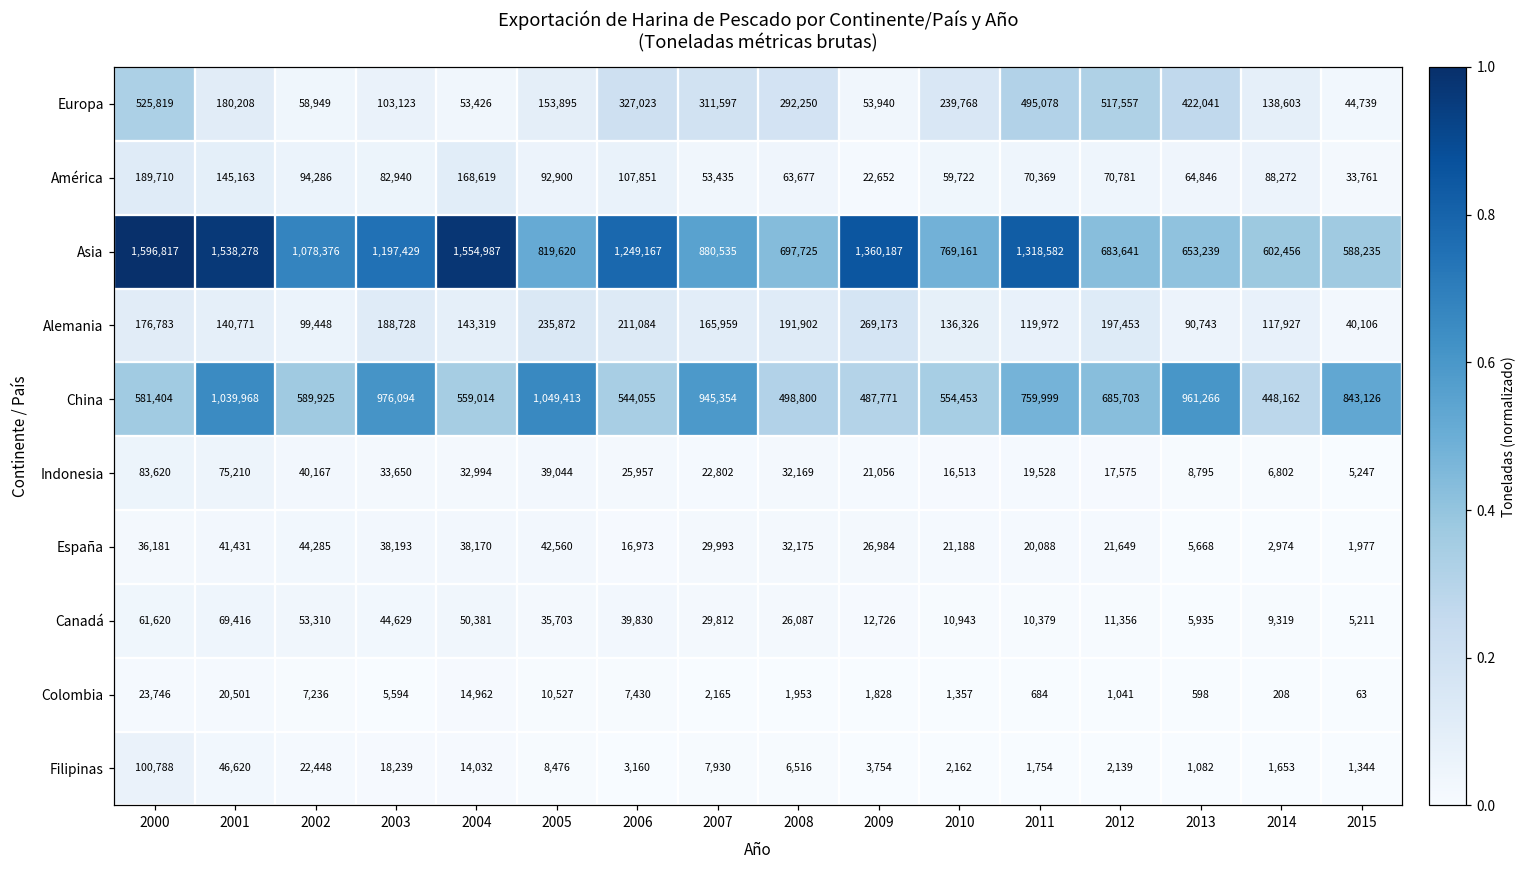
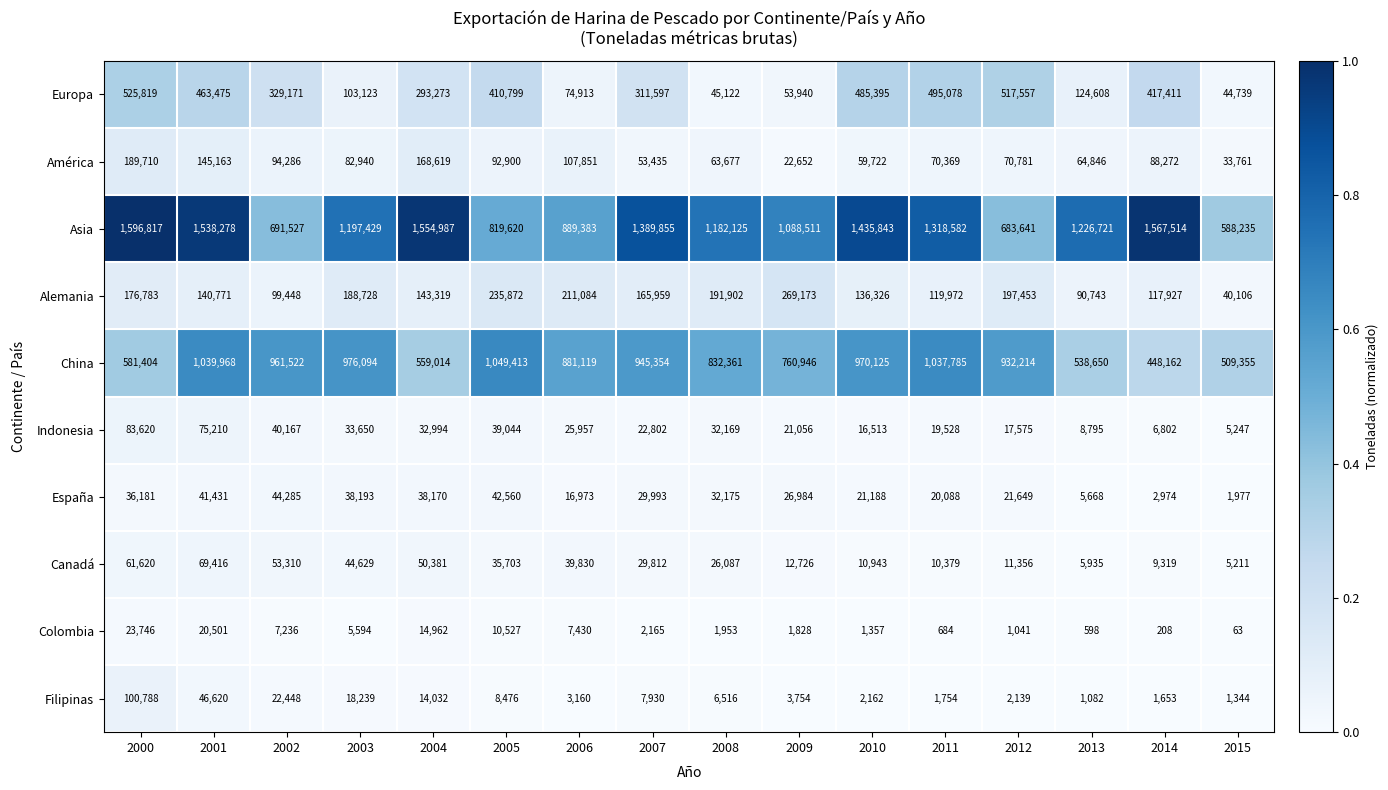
  {
    "Europa": {
      "2000": "525,819",
-     "2001": "180,208",
-     "2002": "58,949",
+     "2001": "463,475",
+     "2002": "329,171",
      "2003": "103,123",
-     "2004": "53,426",
-     "2005": "153,895",
-     "2006": "327,023",
+     "2004": "293,273",
+     "2005": "410,799",
+     "2006": "74,913",
      "2007": "311,597",
-     "2008": "292,250",
+     "2008": "45,122",
      "2009": "53,940",
-     "2010": "239,768",
+     "2010": "485,395",
      "2011": "495,078",
      "2012": "517,557",
-     "2013": "422,041",
-     "2014": "138,603",
+     "2013": "124,608",
+     "2014": "417,411",
      "2015": "44,739"
    },
    "América": {
      "2000": "189,710",
      "2001": "145,163",
      "2002": "94,286",
      "2003": "82,940",
      "2004": "168,619",
      "2005": "92,900",
      "2006": "107,851",
      "2007": "53,435",
      "2008": "63,677",
      "2009": "22,652",
      "2010": "59,722",
      "2011": "70,369",
      "2012": "70,781",
      "2013": "64,846",
      "2014": "88,272",
      "2015": "33,761"
    },
    "Asia": {
      "2000": "1,596,817",
      "2001": "1,538,278",
-     "2002": "1,078,376",
+     "2002": "691,527",
      "2003": "1,197,429",
      "2004": "1,554,987",
      "2005": "819,620",
-     "2006": "1,249,167",
-     "2007": "880,535",
-     "2008": "697,725",
-     "2009": "1,360,187",
-     "2010": "769,161",
+     "2006": "889,383",
+     "2007": "1,389,855",
+     "2008": "1,182,125",
+     "2009": "1,088,511",
+     "2010": "1,435,843",
      "2011": "1,318,582",
      "2012": "683,641",
-     "2013": "653,239",
-     "2014": "602,456",
+     "2013": "1,226,721",
+     "2014": "1,567,514",
      "2015": "588,235"
    },
    "Alemania": {
      "2000": "176,783",
      "2001": "140,771",
      "2002": "99,448",
      "2003": "188,728",
      "2004": "143,319",
      "2005": "235,872",
      "2006": "211,084",
      "2007": "165,959",
      "2008": "191,902",
      "2009": "269,173",
      "2010": "136,326",
      "2011": "119,972",
      "2012": "197,453",
      "2013": "90,743",
      "2014": "117,927",
      "2015": "40,106"
    },
    "China": {
      "2000": "581,404",
      "2001": "1,039,968",
-     "2002": "589,925",
+     "2002": "961,522",
      "2003": "976,094",
      "2004": "559,014",
      "2005": "1,049,413",
-     "2006": "544,055",
+     "2006": "881,119",
      "2007": "945,354",
-     "2008": "498,800",
-     "2009": "487,771",
-     "2010": "554,453",
-     "2011": "759,999",
-     "2012": "685,703",
-     "2013": "961,266",
+     "2008": "832,361",
+     "2009": "760,946",
+     "2010": "970,125",
+     "2011": "1,037,785",
+     "2012": "932,214",
+     "2013": "538,650",
      "2014": "448,162",
-     "2015": "843,126"
+     "2015": "509,355"
    },
    "Indonesia": {
      "2000": "83,620",
      "2001": "75,210",
      "2002": "40,167",
      "2003": "33,650",
      "2004": "32,994",
      "2005": "39,044",
      "2006": "25,957",
      "2007": "22,802",
      "2008": "32,169",
      "2009": "21,056",
      "2010": "16,513",
      "2011": "19,528",
      "2012": "17,575",
      "2013": "8,795",
      "2014": "6,802",
      "2015": "5,247"
    },
    "España": {
      "2000": "36,181",
      "2001": "41,431",
      "2002": "44,285",
      "2003": "38,193",
      "2004": "38,170",
      "2005": "42,560",
      "2006": "16,973",
      "2007": "29,993",
      "2008": "32,175",
      "2009": "26,984",
      "2010": "21,188",
      "2011": "20,088",
      "2012": "21,649",
      "2013": "5,668",
      "2014": "2,974",
      "2015": "1,977"
    },
    "Canadá": {
      "2000": "61,620",
      "2001": "69,416",
      "2002": "53,310",
      "2003": "44,629",
      "2004": "50,381",
      "2005": "35,703",
      "2006": "39,830",
      "2007": "29,812",
      "2008": "26,087",
      "2009": "12,726",
      "2010": "10,943",
      "2011": "10,379",
      "2012": "11,356",
      "2013": "5,935",
      "2014": "9,319",
      "2015": "5,211"
    },
    "Colombia": {
      "2000": "23,746",
      "2001": "20,501",
      "2002": "7,236",
      "2003": "5,594",
      "2004": "14,962",
      "2005": "10,527",
      "2006": "7,430",
      "2007": "2,165",
      "2008": "1,953",
      "2009": "1,828",
      "2010": "1,357",
      "2011": "684",
      "2012": "1,041",
      "2013": "598",
      "2014": "208",
      "2015": "63"
    },
    "Filipinas": {
      "2000": "100,788",
      "2001": "46,620",
      "2002": "22,448",
      "2003": "18,239",
      "2004": "14,032",
      "2005": "8,476",
      "2006": "3,160",
      "2007": "7,930",
      "2008": "6,516",
      "2009": "3,754",
      "2010": "2,162",
      "2011": "1,754",
      "2012": "2,139",
      "2013": "1,082",
      "2014": "1,653",
      "2015": "1,344"
    }
  }
